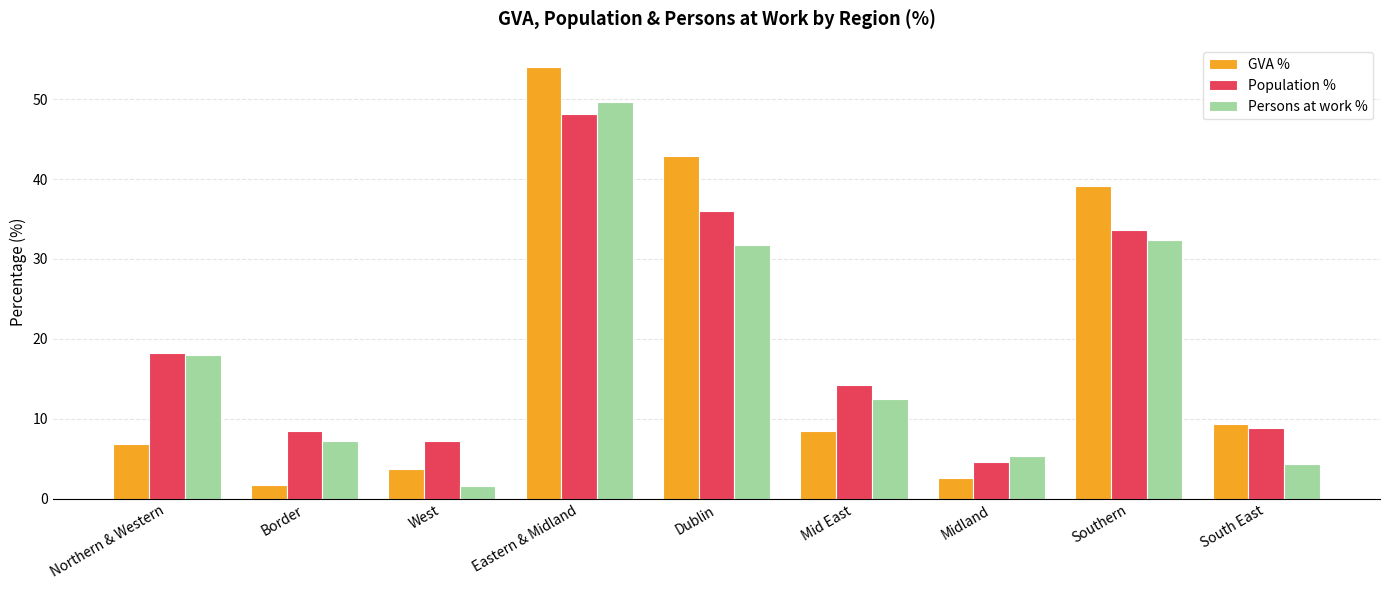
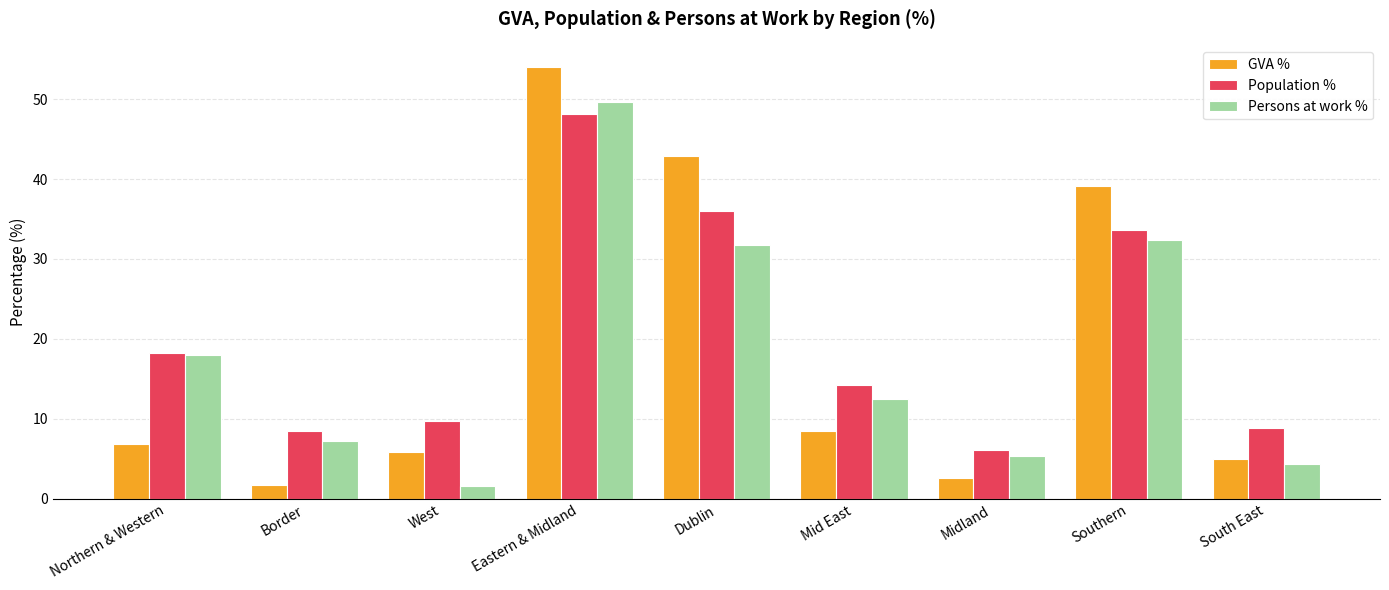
  {
    "GVA %": {
      "Northern & Western": 7,
      "Border": 2,
-     "West": 4,
+     "West": 6,
      "Eastern & Midland": 54,
      "Dublin": 43,
      "Mid East": 8,
      "Midland": 3,
      "Southern": 39,
-     "South East": 9
+     "South East": 5
    },
    "Population %": {
      "Northern & Western": 18,
      "Border": 9,
-     "West": 7,
+     "West": 10,
      "Eastern & Midland": 48,
      "Dublin": 36,
      "Mid East": 14,
-     "Midland": 5,
+     "Midland": 6,
      "Southern": 34,
      "South East": 9
    },
    "Persons at work %": {
      "Northern & Western": 18,
      "Border": 7,
      "West": 2,
      "Eastern & Midland": 50,
      "Dublin": 32,
      "Mid East": 13,
      "Midland": 5,
      "Southern": 32,
      "South East": 4
    }
  }
